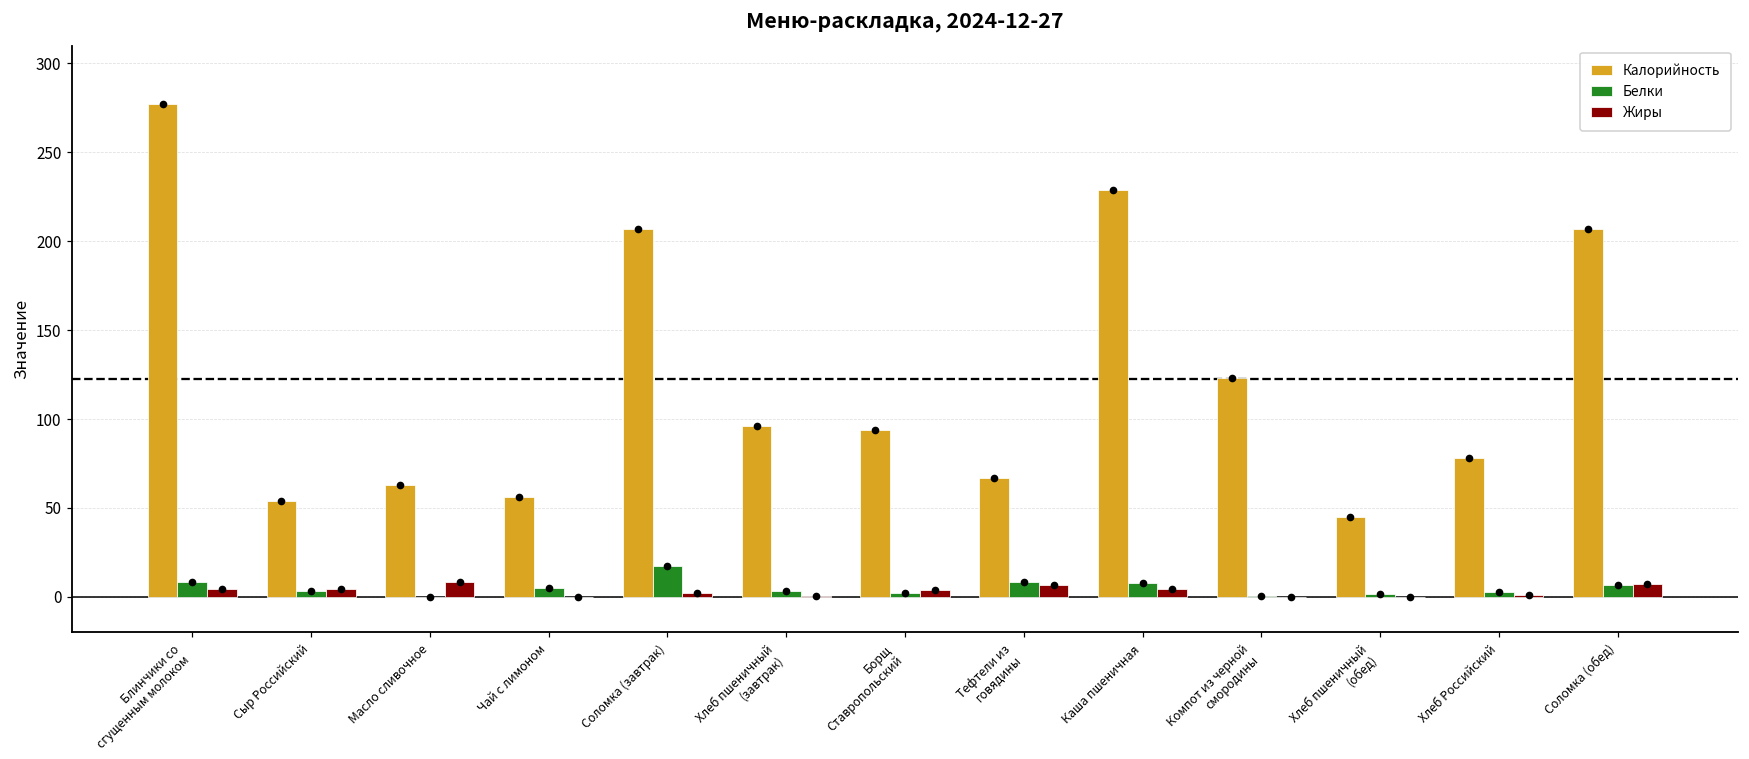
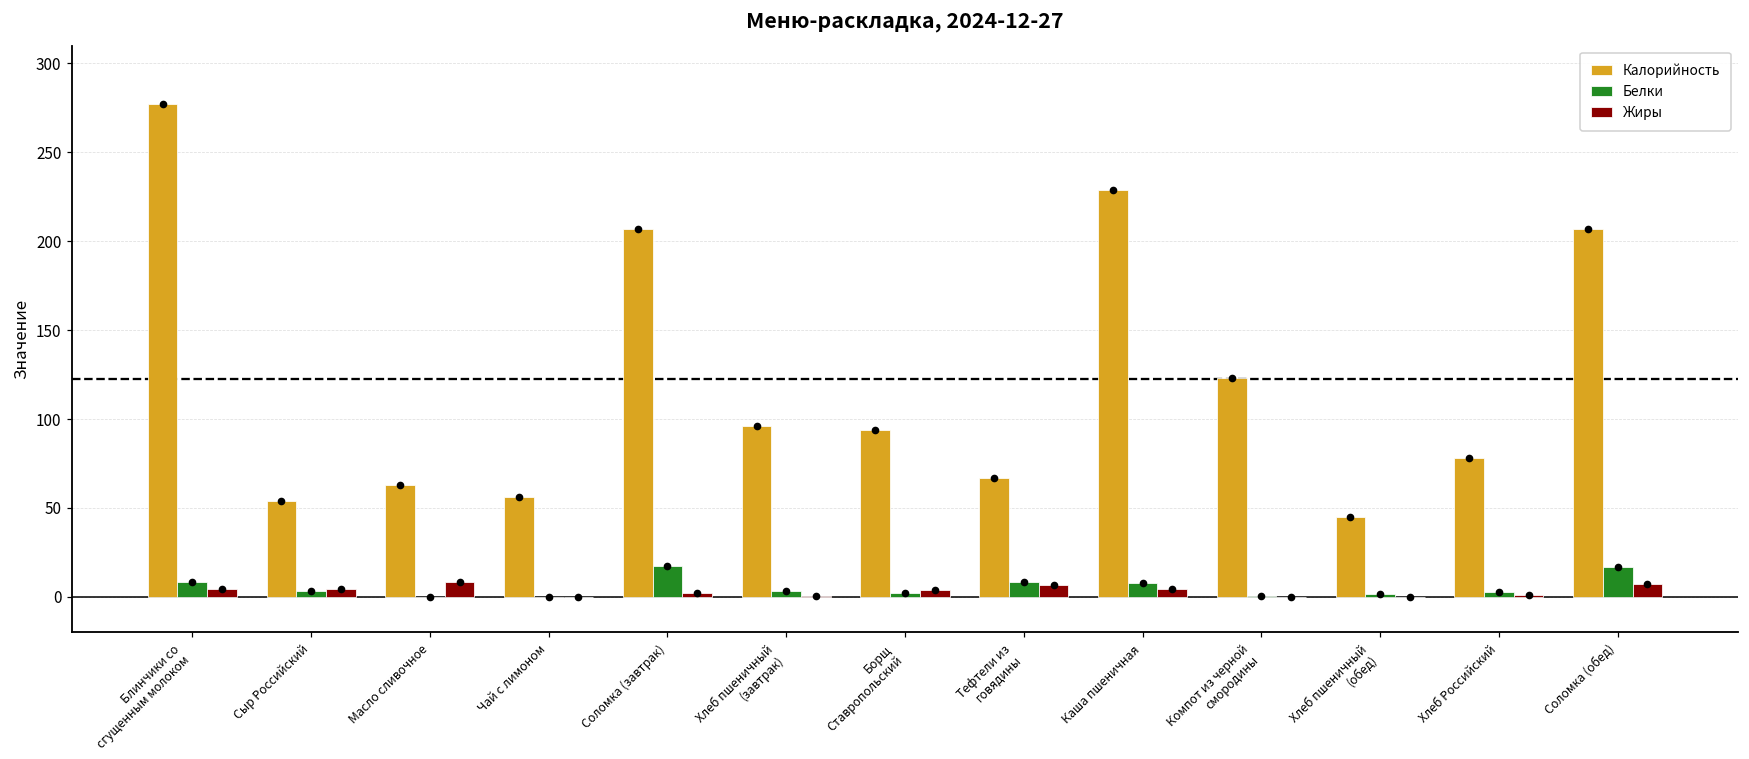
  {
    "Калорийность": {
      "Блинчики со сгущенным молоком": 277,
      "Сыр Российский": 54,
      "Масло сливочное": 63,
      "Чай с лимоном": 56,
      "Соломка (завтрак)": 207,
      "Хлеб пшеничный (завтрак)": 96,
      "Борщ Ставропольский": 94,
      "Тефтели из говядины": 67,
      "Каша пшеничная": 229,
      "Компот из черной смородины": 123,
      "Хлеб пшеничный (обед)": 45,
      "Хлеб Российский": 78,
      "Соломка (обед)": 207
    },
    "Белки": {
      "Блинчики со сгущенным молоком": 8,
      "Сыр Российский": 3,
-     "Чай с лимоном": 5,
+     "Чай с лимоном": 0,
      "Соломка (завтрак)": 17,
      "Хлеб пшеничный (завтрак)": 3,
      "Борщ Ставропольский": 2,
      "Тефтели из говядины": 8,
      "Каша пшеничная": 8,
      "Хлеб Российский": 3,
-     "Соломка (обед)": 7
+     "Соломка (обед)": 17
    },
    "Жиры": {
      "Блинчики со сгущенным молоком": 5,
      "Сыр Российский": 4,
      "Масло сливочное": 8,
      "Чай с лимоном": 0,
      "Соломка (завтрак)": 2,
      "Борщ Ставропольский": 4,
      "Тефтели из говядины": 7,
      "Каша пшеничная": 4,
      "Компот из черной смородины": 0,
      "Соломка (обед)": 7
    }
  }
